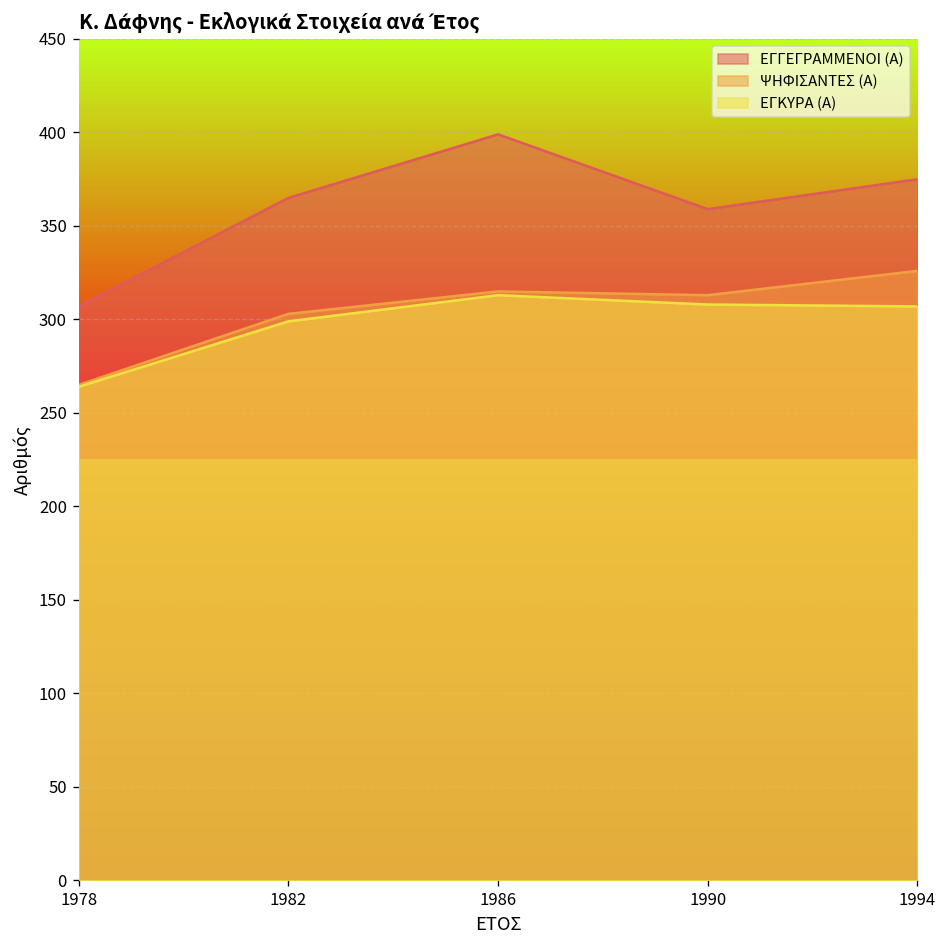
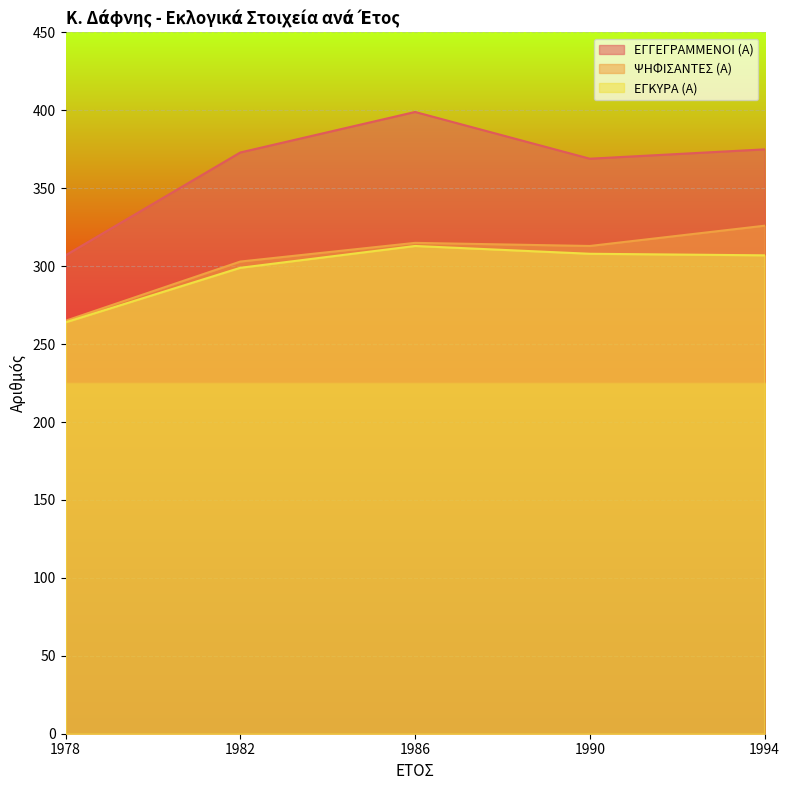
  {
    "ΕΓΓΕΓΡΑΜΜΕΝΟΙ (Α)": {
      "1978": 307,
-     "1982": 365,
+     "1982": 373,
      "1986": 399,
-     "1990": 359,
+     "1990": 369,
      "1994": 375
    }
  }
